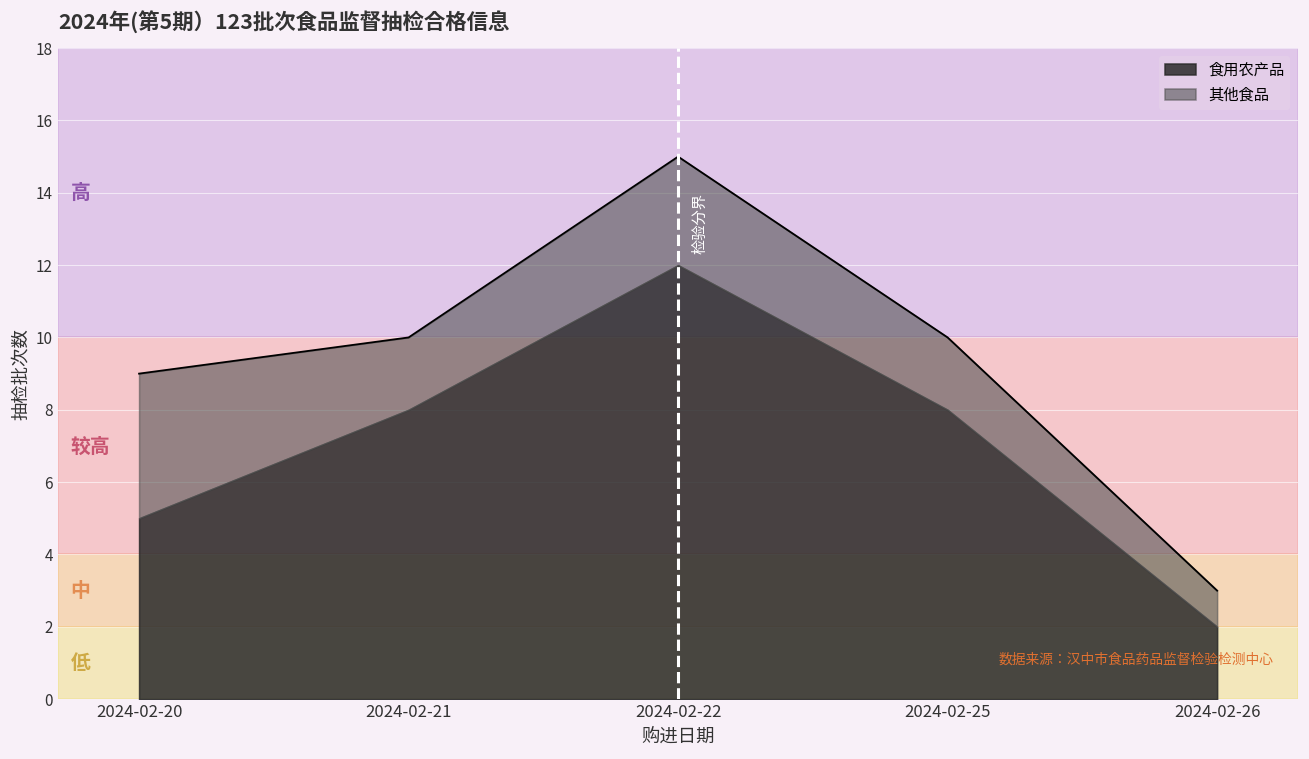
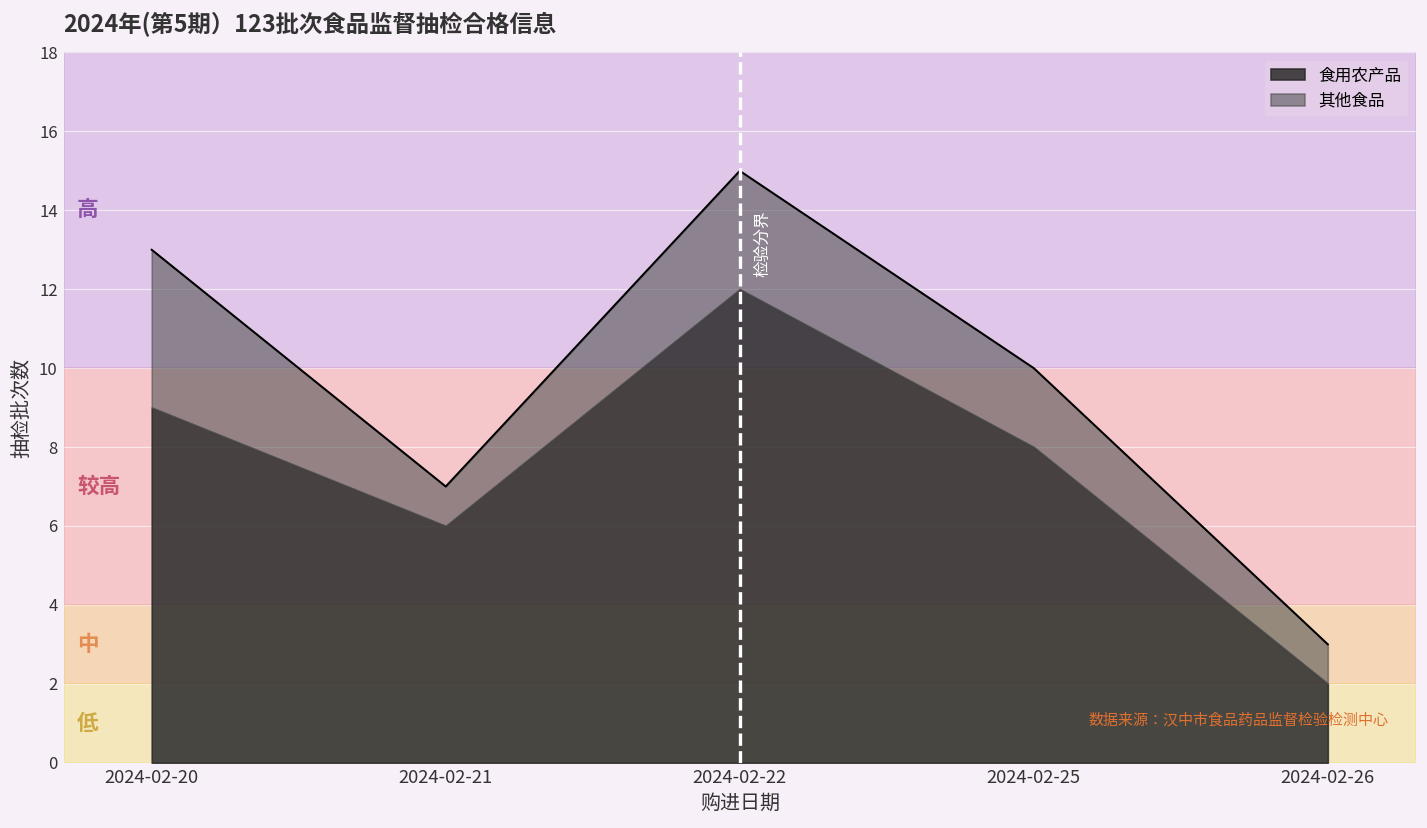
  {
    "食用农产品": {
-     "2024-02-20": 5,
-     "2024-02-21": 8,
+     "2024-02-20": 9,
+     "2024-02-21": 6,
      "2024-02-22": 12,
      "2024-02-25": 8,
      "2024-02-26": 2
    },
    "其他食品": {
      "2024-02-20": 4,
-     "2024-02-21": 2,
+     "2024-02-21": 1,
      "2024-02-22": 3,
      "2024-02-25": 2,
      "2024-02-26": 1
    }
  }
